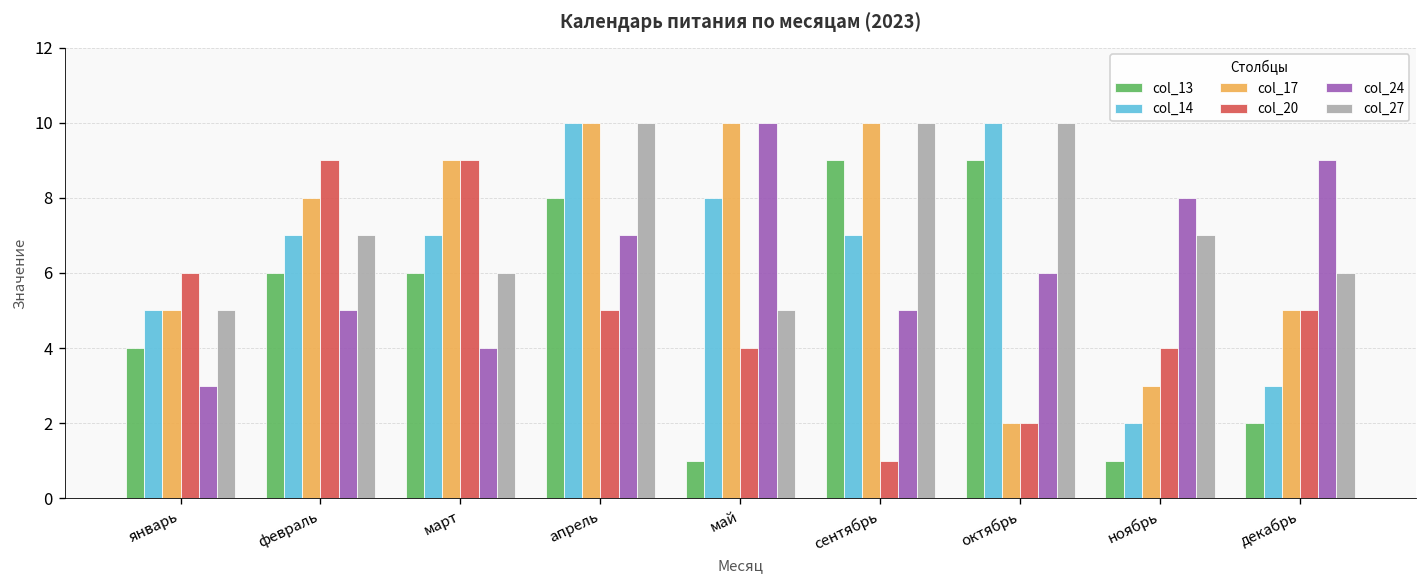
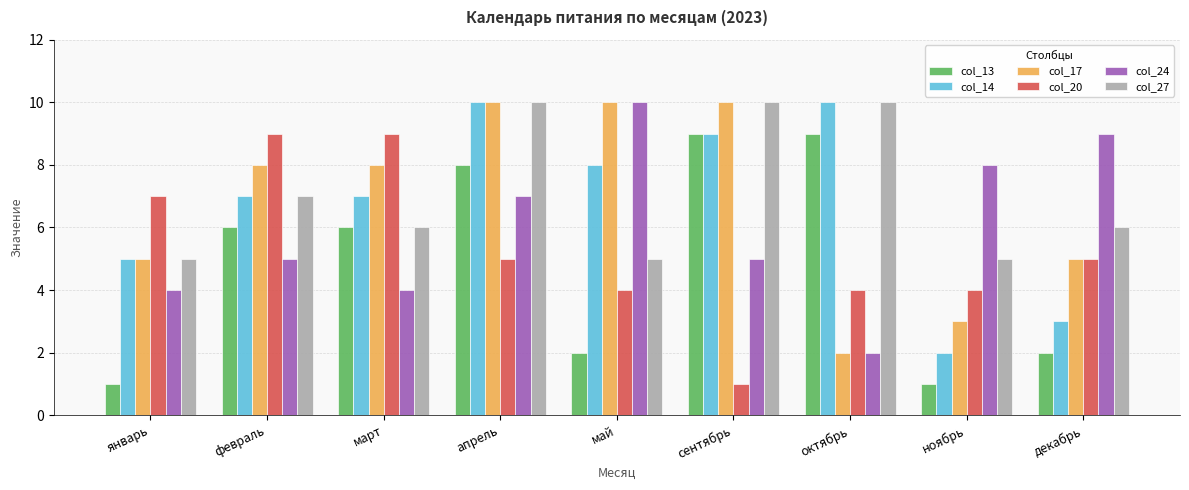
  {
    "col_13": {
-     "январь": 4,
+     "январь": 1,
      "февраль": 6,
      "март": 6,
      "апрель": 8,
-     "май": 1,
+     "май": 2,
      "сентябрь": 9,
      "октябрь": 9,
      "ноябрь": 1,
      "декабрь": 2
    },
    "col_14": {
      "январь": 5,
      "февраль": 7,
      "март": 7,
      "апрель": 10,
      "май": 8,
-     "сентябрь": 7,
+     "сентябрь": 9,
      "октябрь": 10,
      "ноябрь": 2,
      "декабрь": 3
    },
    "col_17": {
      "январь": 5,
      "февраль": 8,
-     "март": 9,
+     "март": 8,
      "апрель": 10,
      "май": 10,
      "сентябрь": 10,
      "октябрь": 2,
      "ноябрь": 3,
      "декабрь": 5
    },
    "col_20": {
-     "январь": 6,
+     "январь": 7,
      "февраль": 9,
      "март": 9,
      "апрель": 5,
      "май": 4,
      "сентябрь": 1,
-     "октябрь": 2,
+     "октябрь": 4,
      "ноябрь": 4,
      "декабрь": 5
    },
    "col_24": {
-     "январь": 3,
+     "январь": 4,
      "февраль": 5,
      "март": 4,
      "апрель": 7,
      "май": 10,
      "сентябрь": 5,
-     "октябрь": 6,
+     "октябрь": 2,
      "ноябрь": 8,
      "декабрь": 9
    },
    "col_27": {
      "январь": 5,
      "февраль": 7,
      "март": 6,
      "апрель": 10,
      "май": 5,
      "сентябрь": 10,
      "октябрь": 10,
-     "ноябрь": 7,
+     "ноябрь": 5,
      "декабрь": 6
    }
  }
